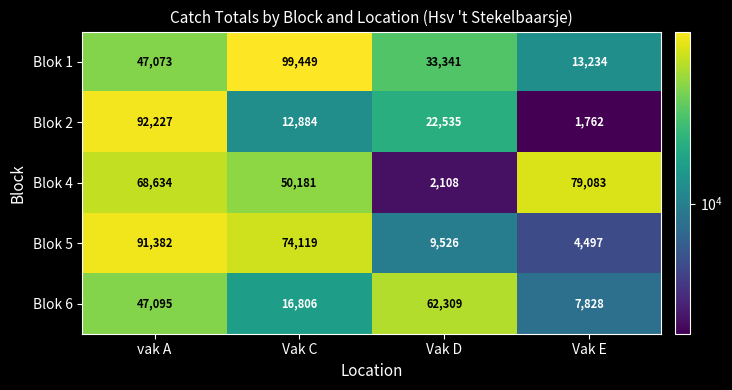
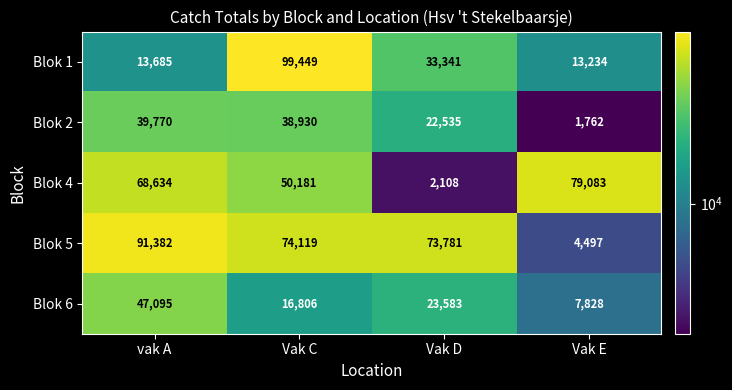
  {
    "Blok 1": {
-     "vak A": "47,073",
+     "vak A": "13,685",
      "Vak C": "99,449",
      "Vak D": "33,341",
      "Vak E": "13,234"
    },
    "Blok 2": {
-     "vak A": "92,227",
-     "Vak C": "12,884",
+     "vak A": "39,770",
+     "Vak C": "38,930",
      "Vak D": "22,535",
      "Vak E": "1,762"
    },
    "Blok 4": {
      "vak A": "68,634",
      "Vak C": "50,181",
      "Vak D": "2,108",
      "Vak E": "79,083"
    },
    "Blok 5": {
      "vak A": "91,382",
      "Vak C": "74,119",
-     "Vak D": "9,526",
+     "Vak D": "73,781",
      "Vak E": "4,497"
    },
    "Blok 6": {
      "vak A": "47,095",
      "Vak C": "16,806",
-     "Vak D": "62,309",
+     "Vak D": "23,583",
      "Vak E": "7,828"
    }
  }
